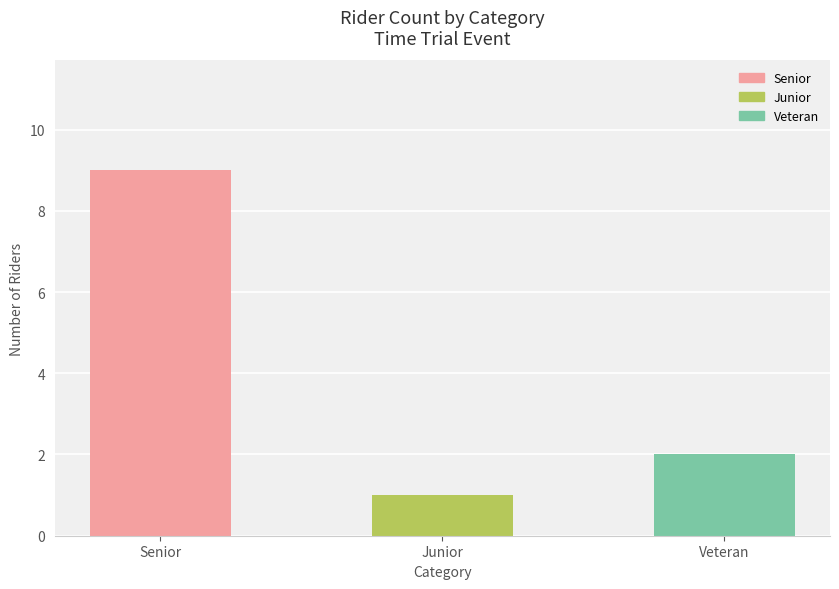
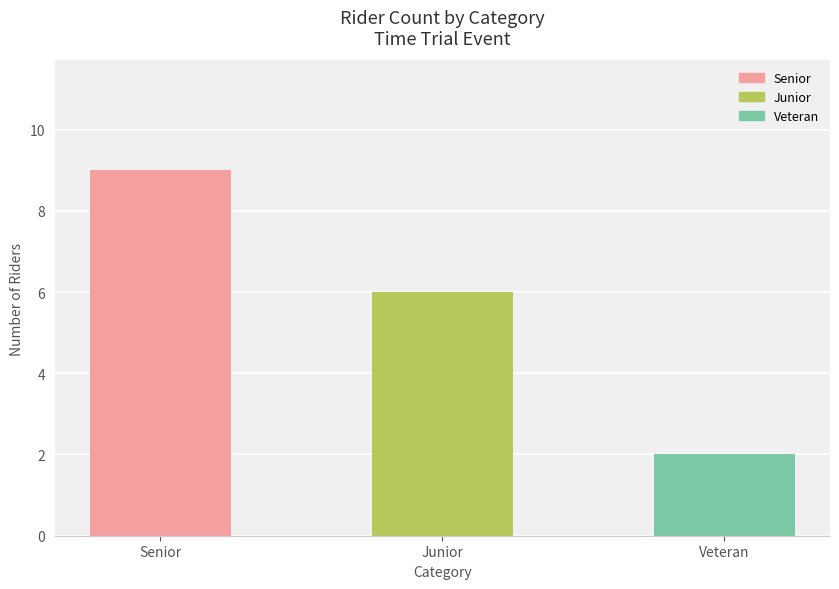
  {
    "Senior": 9,
-   "Junior": 1,
+   "Junior": 6,
    "Veteran": 2
  }
